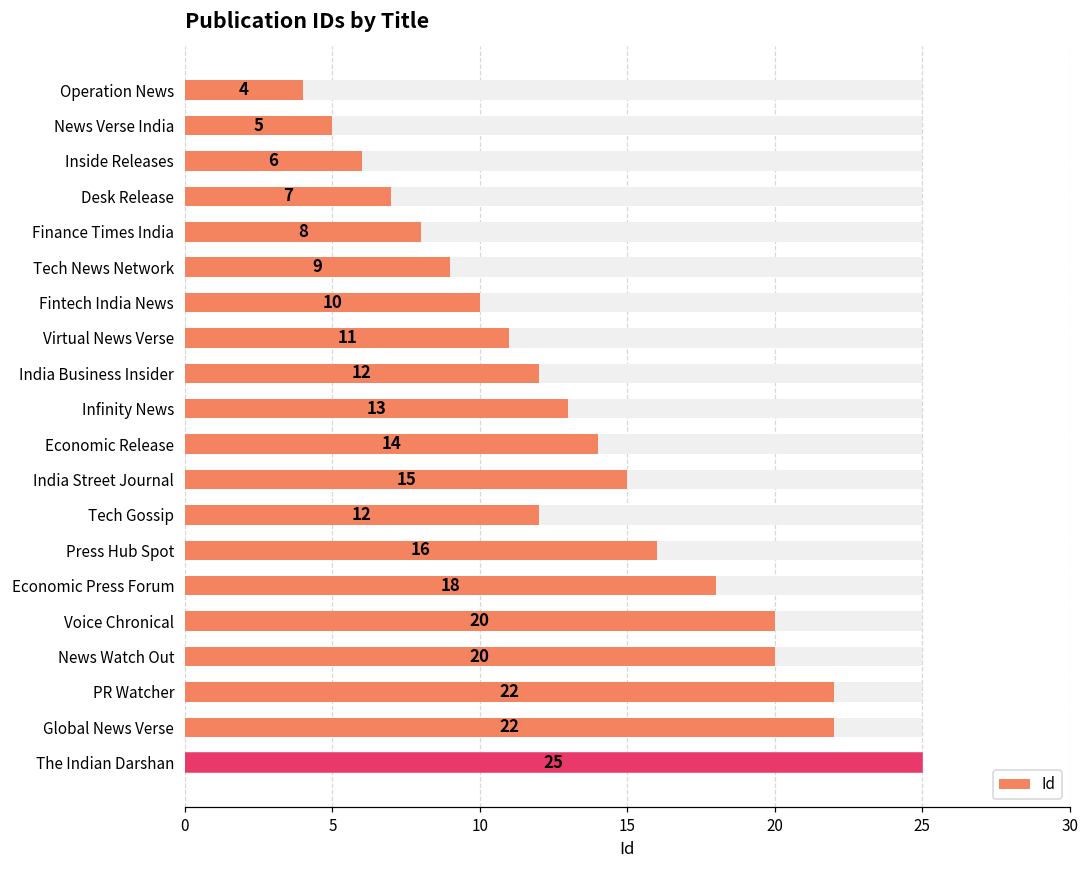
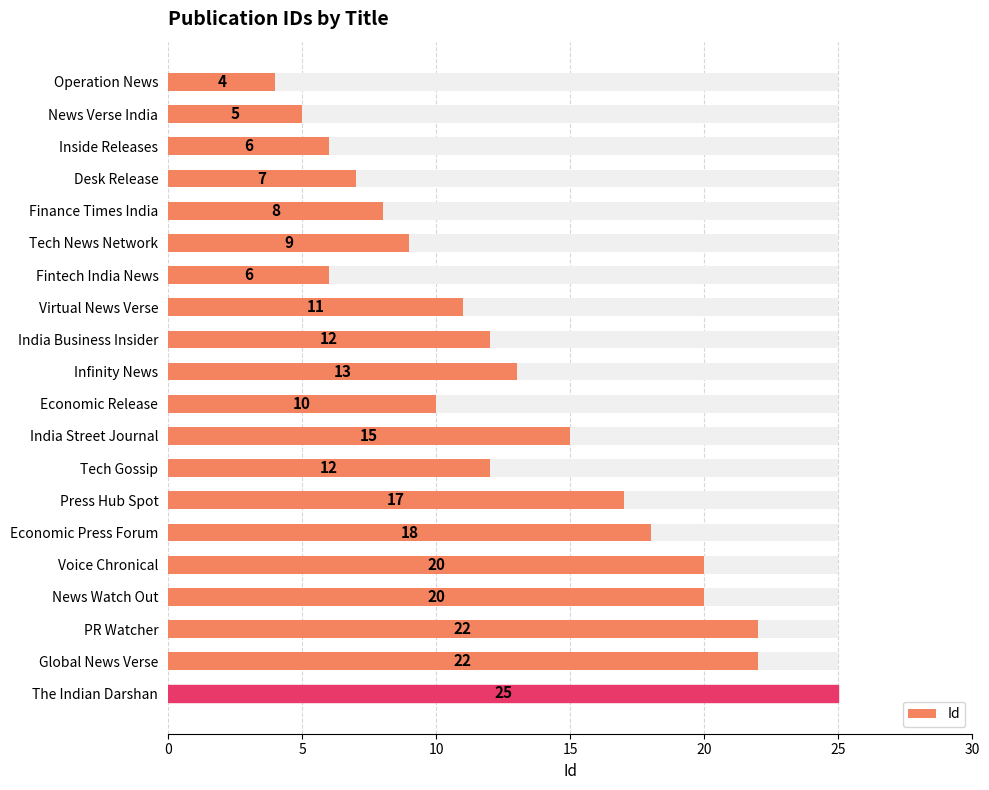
  {
    "Id": {
-     "Fintech India News": 10,
-     "Economic Release": 14,
-     "Press Hub Spot": 16,
+     "Fintech India News": 6,
+     "Economic Release": 10,
+     "Press Hub Spot": 17,
      "The Indian Darshan": 25
    }
  }
